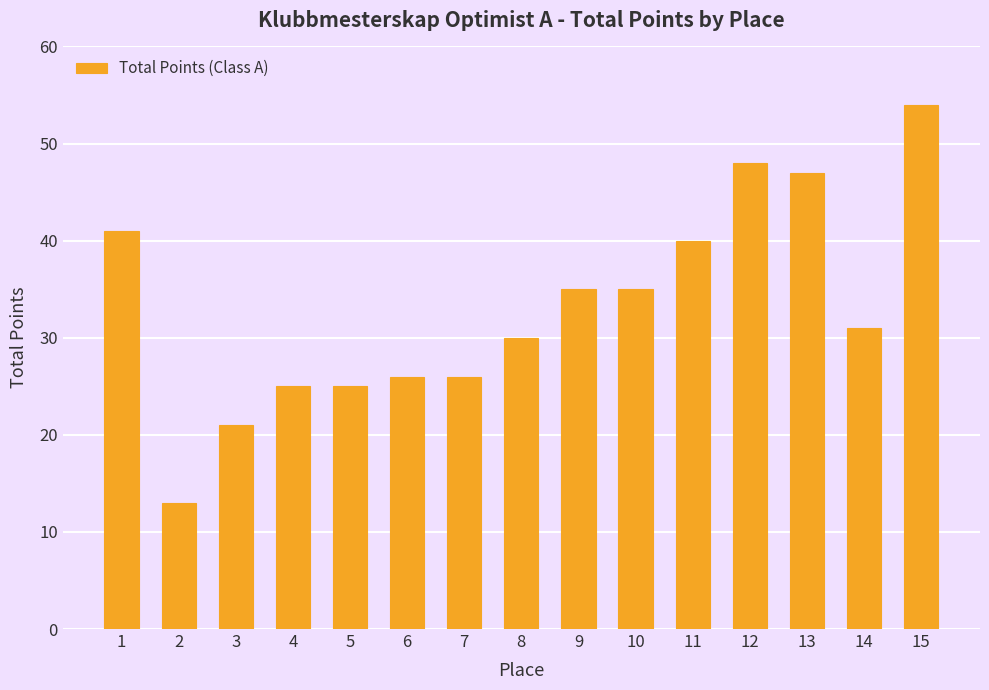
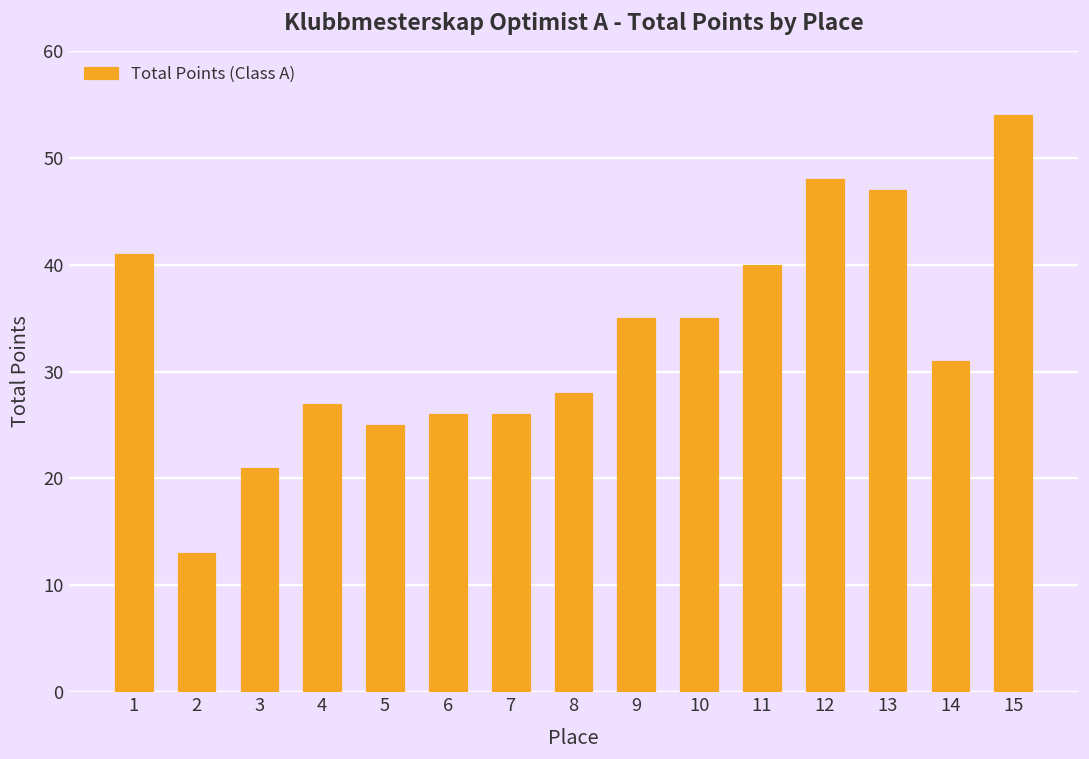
  {
    "1": 41,
    "2": 13,
    "3": 21,
-   "4": 25,
+   "4": 27,
    "5": 25,
    "6": 26,
    "7": 26,
-   "8": 30,
+   "8": 28,
    "9": 35,
    "10": 35,
    "11": 40,
    "12": 48,
    "13": 47,
    "14": 31,
    "15": 54
  }
